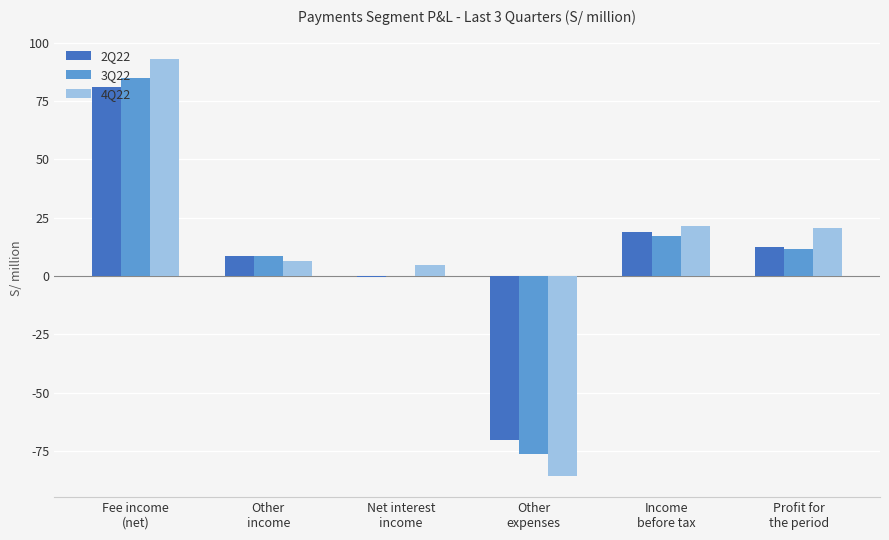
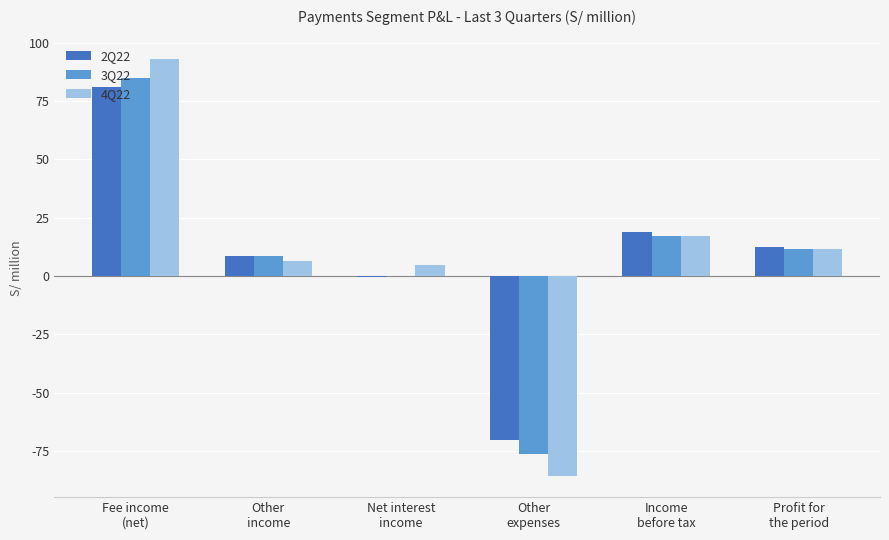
  {
    "4Q22": {
      "Fee income (net)": 93,
      "Other income": 7,
      "Net interest income": 5,
      "Other expenses": -86,
-     "Income before tax": 21,
-     "Profit for the period": 21
+     "Income before tax": 17,
+     "Profit for the period": 12
    }
  }
